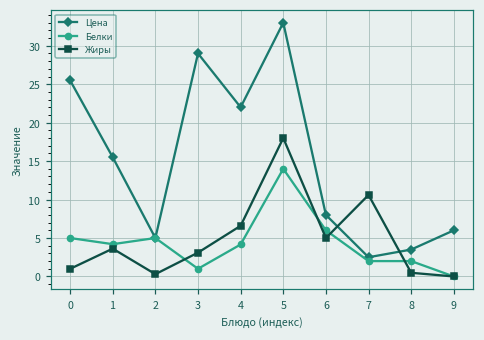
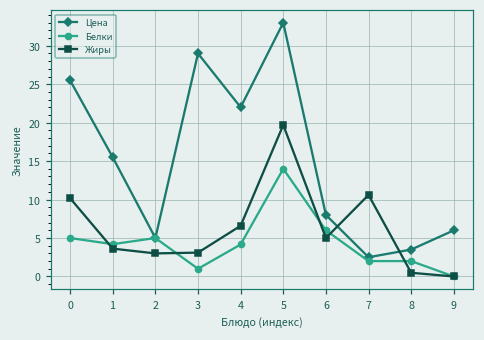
  {
    "Жиры": {
-     "0": 1,
+     "0": 10,
      "1": 4,
-     "2": 0,
+     "2": 3,
      "3": 3,
      "4": 7,
-     "5": 18,
+     "5": 20,
      "6": 5,
      "7": 11,
      "8": 0
    }
  }
